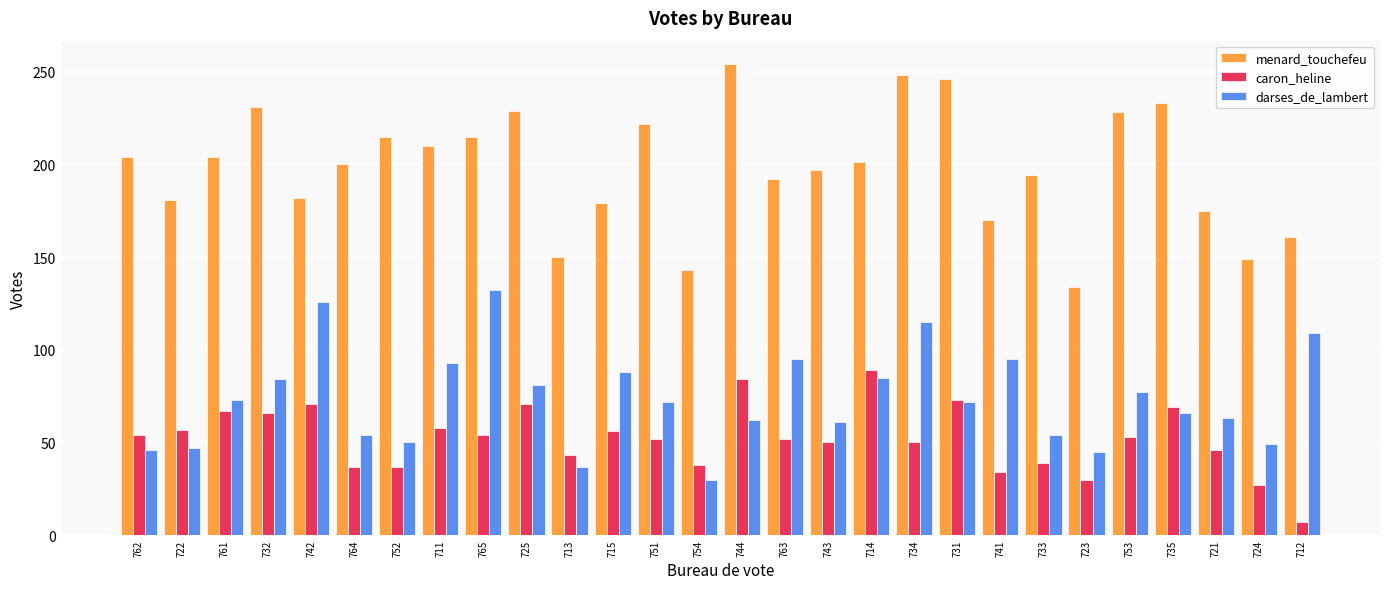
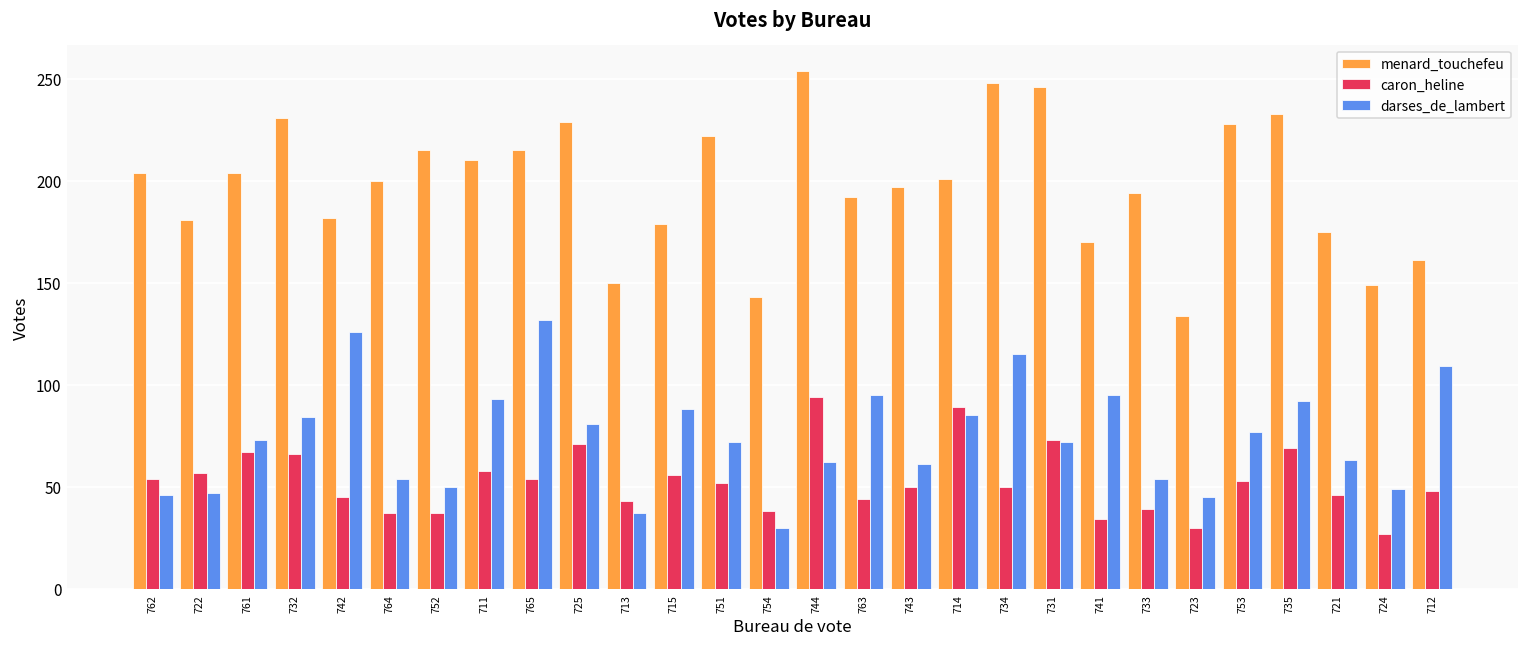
  {
    "menard_touchefeu": {
      "762": 204,
      "722": 181,
      "761": 204,
      "732": 231,
      "742": 182,
      "764": 200,
      "752": 215,
      "711": 210,
      "765": 215,
      "725": 229,
      "713": 150,
      "715": 179,
      "751": 222,
      "754": 143,
      "744": 254,
      "763": 192,
      "743": 197,
      "714": 201,
      "734": 248,
      "731": 246,
      "741": 170,
      "733": 194,
      "723": 134,
      "753": 228,
      "735": 233,
      "721": 175,
      "724": 149,
      "712": 161
    },
    "caron_heline": {
      "762": 54,
      "722": 57,
      "761": 67,
      "732": 66,
-     "742": 71,
+     "742": 45,
      "764": 37,
      "752": 37,
      "711": 58,
      "765": 54,
      "725": 71,
      "713": 43,
      "715": 56,
      "751": 52,
      "754": 38,
-     "744": 84,
-     "763": 52,
+     "744": 94,
+     "763": 44,
      "743": 50,
      "714": 89,
      "734": 50,
      "731": 73,
      "741": 34,
      "733": 39,
      "723": 30,
      "753": 53,
      "735": 69,
      "721": 46,
      "724": 27,
-     "712": 7
+     "712": 48
    },
    "darses_de_lambert": {
      "762": 46,
      "722": 47,
      "761": 73,
      "732": 84,
      "742": 126,
      "764": 54,
      "752": 50,
      "711": 93,
      "765": 132,
      "725": 81,
      "713": 37,
      "715": 88,
      "751": 72,
      "754": 30,
      "744": 62,
      "763": 95,
      "743": 61,
      "714": 85,
      "734": 115,
      "731": 72,
      "741": 95,
      "733": 54,
      "723": 45,
      "753": 77,
-     "735": 66,
+     "735": 92,
      "721": 63,
      "724": 49,
      "712": 109
    }
  }
